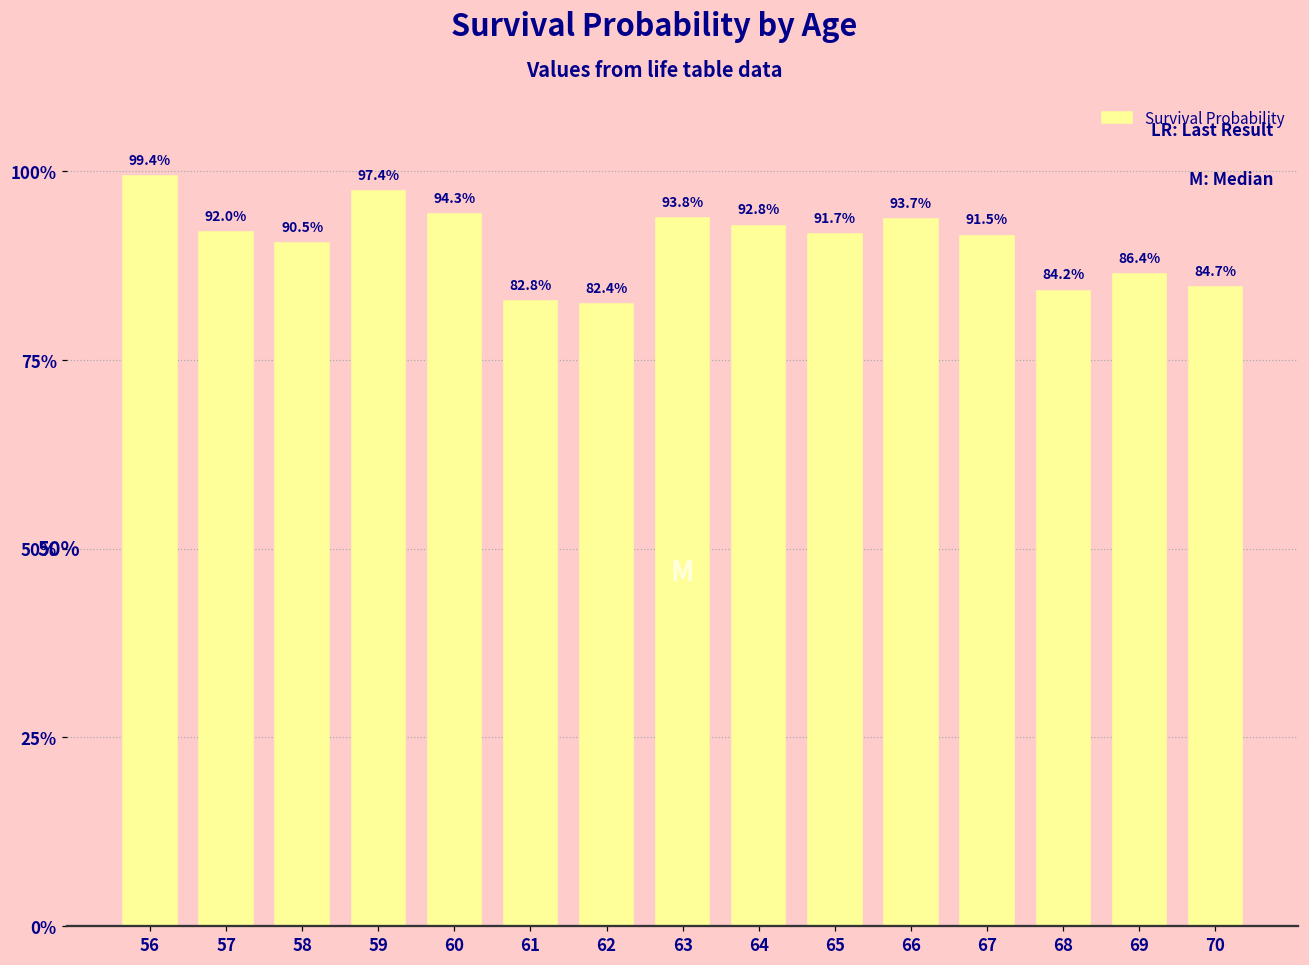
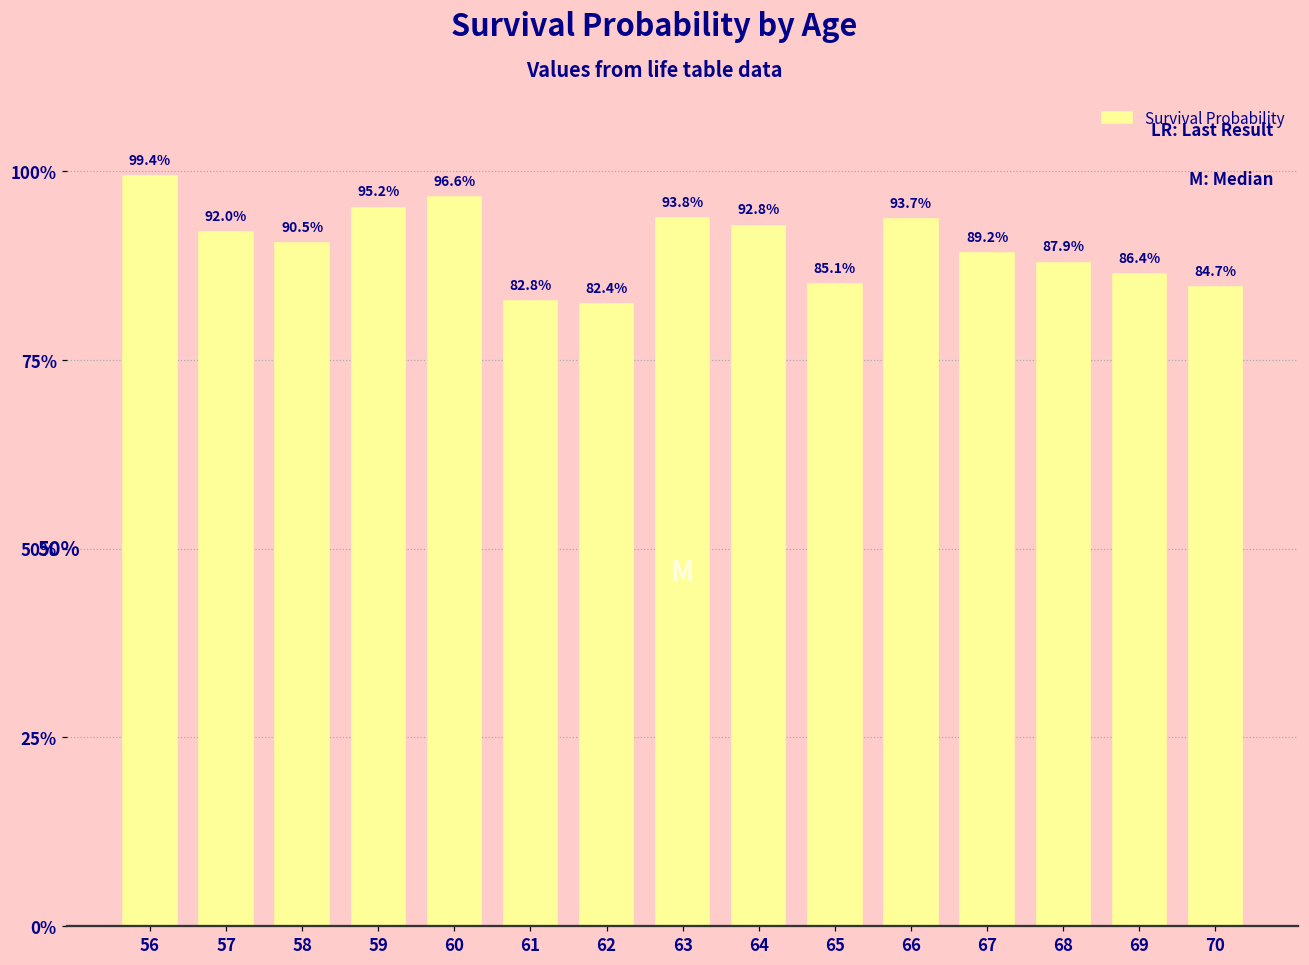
  {
    "56": "99.4%",
    "57": "92.0%",
    "58": "90.5%",
-   "59": "97.4%",
-   "60": "94.3%",
+   "59": "95.2%",
+   "60": "96.6%",
    "61": "82.8%",
    "62": "82.4%",
    "63": "93.8%",
    "64": "92.8%",
-   "65": "91.7%",
+   "65": "85.1%",
    "66": "93.7%",
-   "67": "91.5%",
-   "68": "84.2%",
+   "67": "89.2%",
+   "68": "87.9%",
    "69": "86.4%",
    "70": "84.7%"
  }
